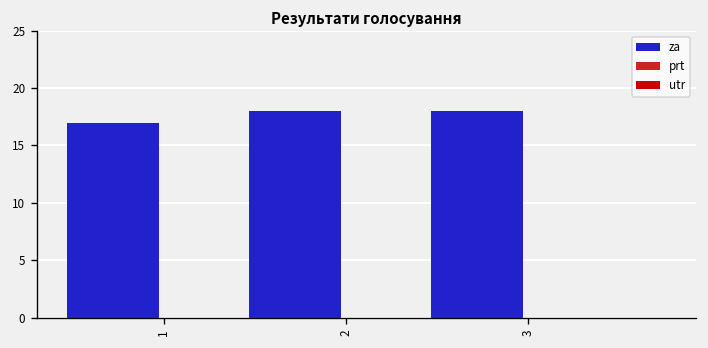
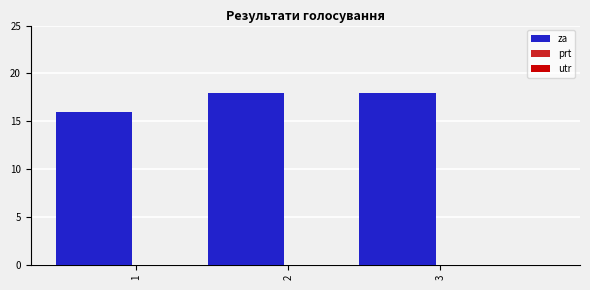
  {
    "za": {
-     "1": 17,
+     "1": 16,
      "2": 18,
      "3": 18
    }
  }
